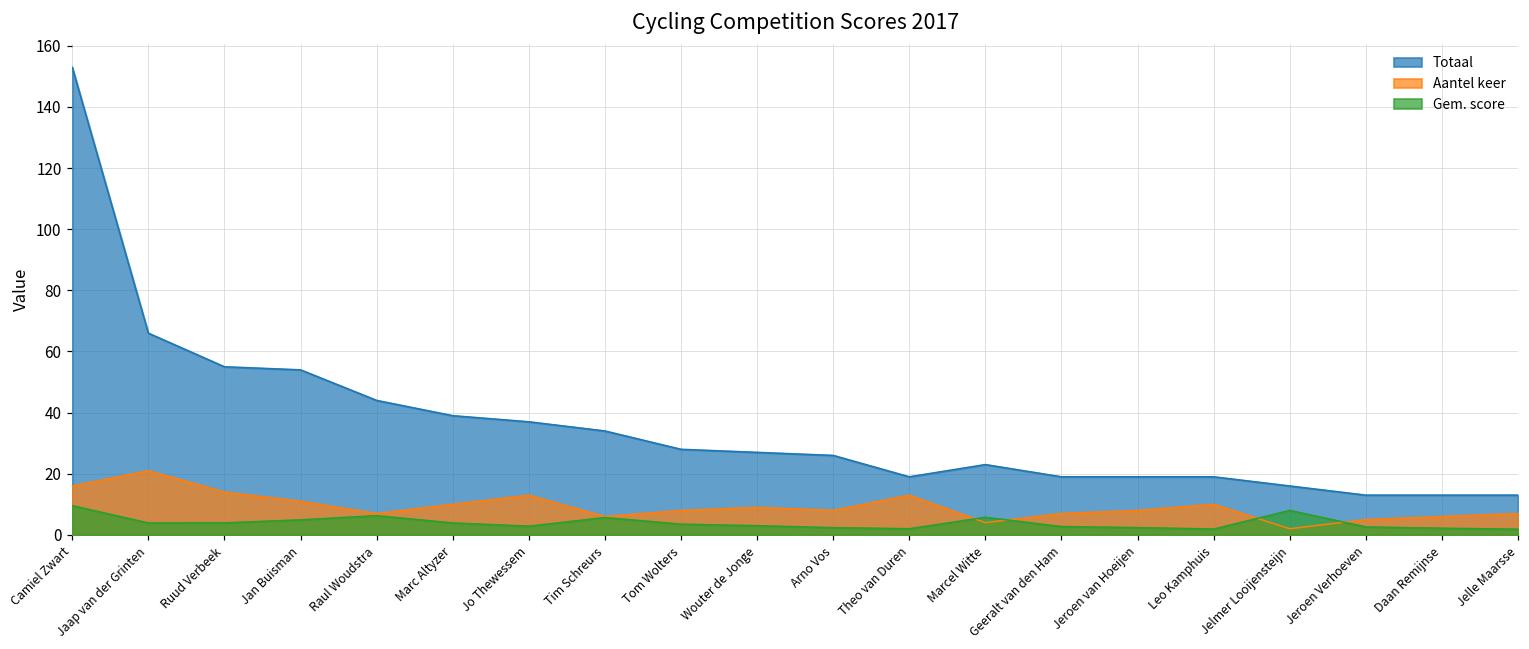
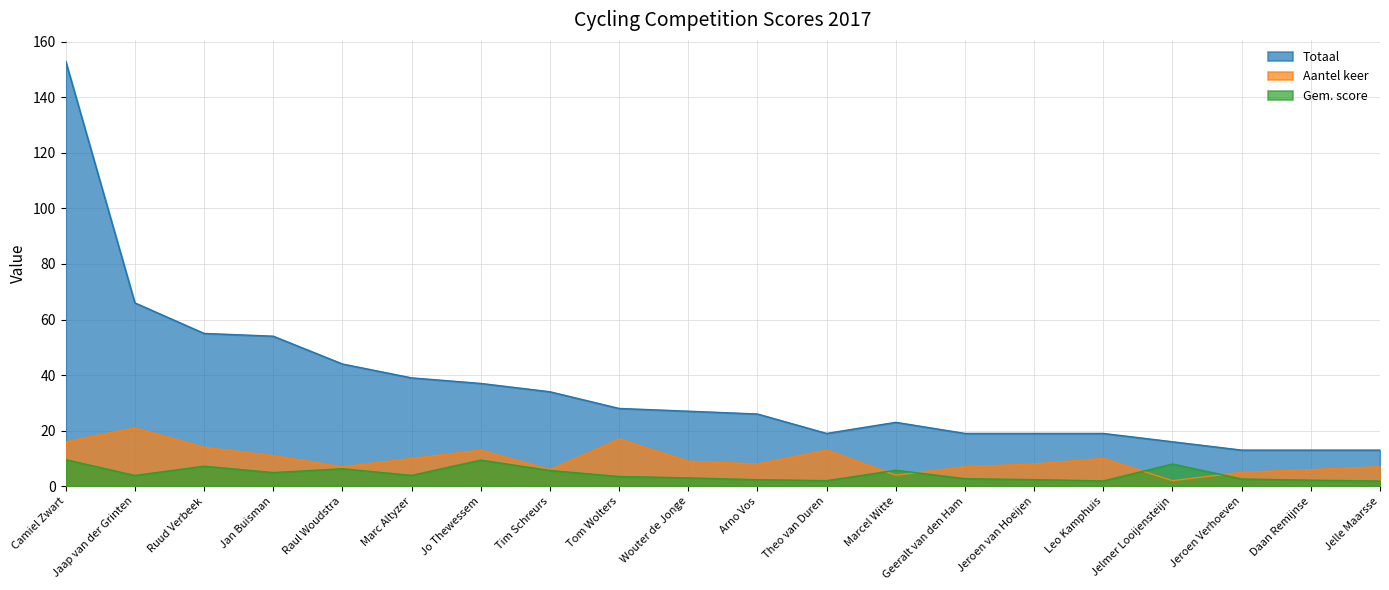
  {
    "Totaal": {
      "Camiel Zwart": 153,
      "Jaap van der Grinten": 66,
      "Ruud Verbeek": 55,
      "Jan Buisman": 54,
      "Raul Woudstra": 44,
      "Marc Altyzer": 39,
      "Jo Thewessem": 37,
      "Tim Schreurs": 34,
      "Tom Wolters": 28,
      "Wouter de Jonge": 27,
      "Arno Vos": 26,
      "Theo van Duren": 19,
      "Marcel Witte": 23,
      "Geeralt van den Ham": 19,
      "Jeroen van Hoeijen": 19,
      "Leo Kamphuis": 19,
      "Jelmer Looijensteijn": 16,
      "Jeroen Verhoeven": 13,
      "Daan Remijnse": 13,
      "Jelle Maarsse": 13
    },
    "Aantel keer": {
      "Camiel Zwart": 16,
      "Jaap van der Grinten": 21,
      "Ruud Verbeek": 14,
      "Jan Buisman": 11,
      "Marc Altyzer": 10,
      "Jo Thewessem": 13,
-     "Tom Wolters": 8,
+     "Tom Wolters": 17,
      "Wouter de Jonge": 9,
      "Arno Vos": 8,
      "Theo van Duren": 13,
      "Marcel Witte": 4,
      "Geeralt van den Ham": 7,
      "Jeroen van Hoeijen": 8,
      "Leo Kamphuis": 10,
      "Jelmer Looijensteijn": 2,
      "Jeroen Verhoeven": 5,
      "Daan Remijnse": 6,
      "Jelle Maarsse": 7
    },
    "Gem. score": {
      "Camiel Zwart": 10,
      "Jaap van der Grinten": 4,
-     "Ruud Verbeek": 4,
+     "Ruud Verbeek": 7,
      "Jan Buisman": 5,
      "Marc Altyzer": 4,
-     "Jo Thewessem": 3,
+     "Jo Thewessem": 9,
      "Tom Wolters": 4,
      "Wouter de Jonge": 3,
      "Arno Vos": 2,
      "Theo van Duren": 2,
      "Marcel Witte": 6,
      "Geeralt van den Ham": 3,
      "Jeroen van Hoeijen": 2,
      "Leo Kamphuis": 2,
      "Jelmer Looijensteijn": 8,
      "Jeroen Verhoeven": 3,
      "Daan Remijnse": 2,
      "Jelle Maarsse": 2
    }
  }
